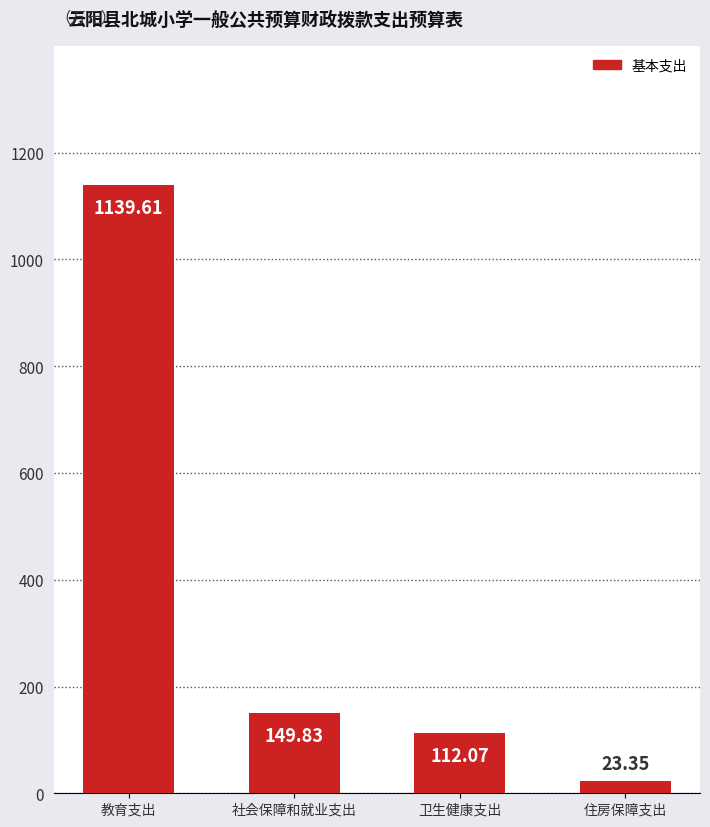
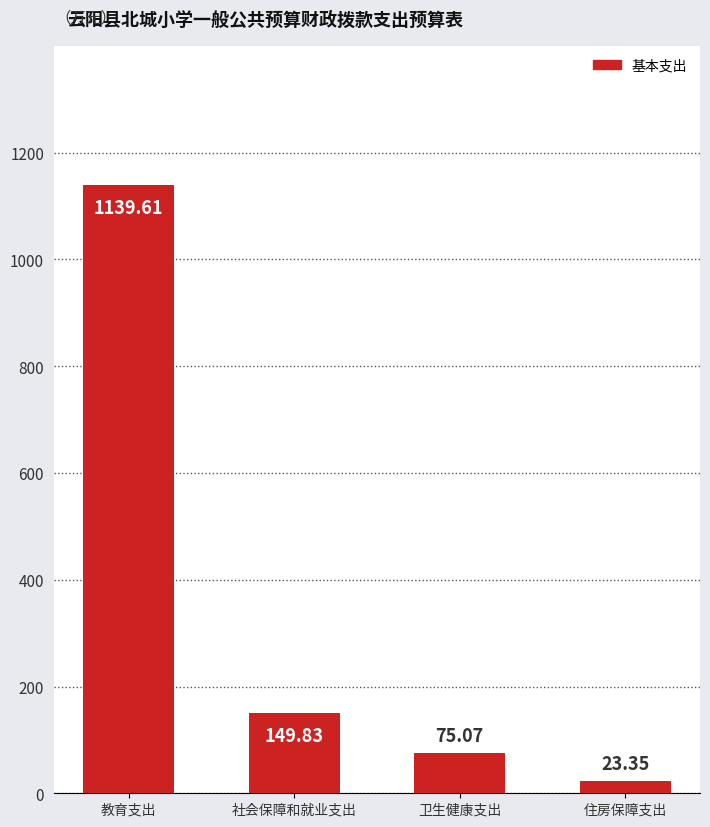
  {
    "教育支出": 1139.61,
    "社会保障和就业支出": 149.83,
-   "卫生健康支出": 112.07,
+   "卫生健康支出": 75.07,
    "住房保障支出": 23.35
  }
